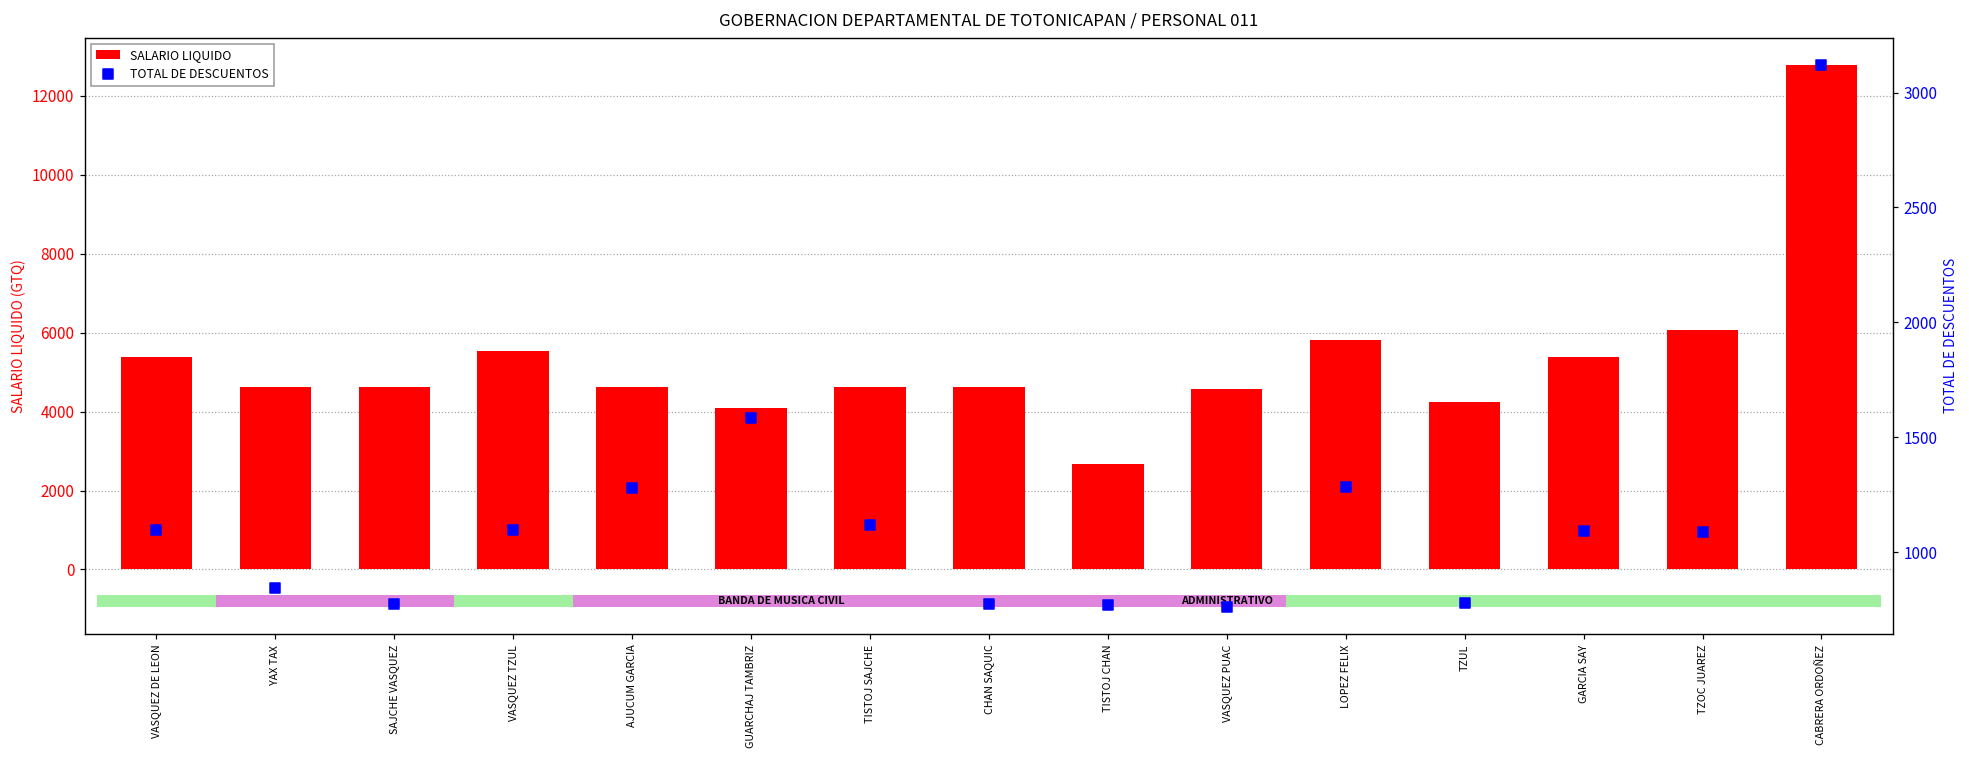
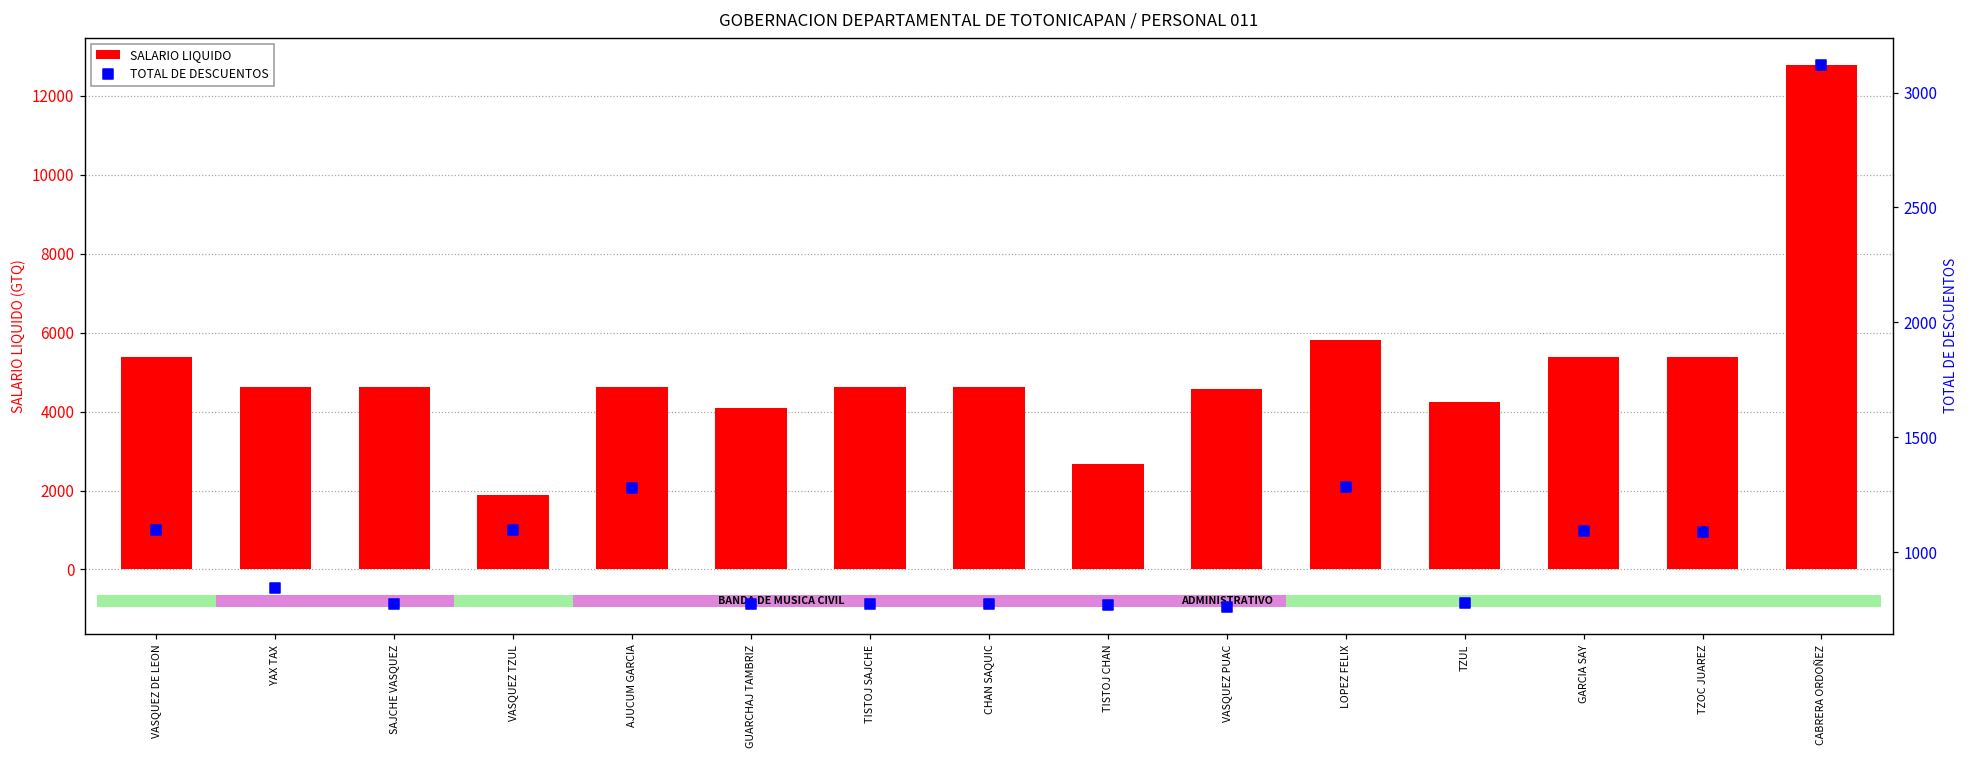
  {
    "SALARIO LIQUIDO": {
      "VASQUEZ DE LEON": 5400,
      "YAX TAX": 4600,
      "SAJCHE VASQUEZ": 4600,
-     "VASQUEZ TZUL": 5500,
+     "VASQUEZ TZUL": 1900,
      "AJUCUM GARCIA": 4600,
      "GUARCHAJ TAMBRIZ": 4100,
      "TISTOJ SAJCHE": 4600,
      "CHAN SAQUIC": 4600,
      "TISTOJ CHAN": 2700,
      "VASQUEZ PUAC": 4600,
      "LOPEZ FELIX": 5800,
      "TZUL": 4300,
      "GARCIA SAY": 5400,
-     "TZOC JUAREZ": 6100,
+     "TZOC JUAREZ": 5400,
      "CABRERA ORDOÑEZ": 12800
    },
    "TOTAL DE DESCUENTOS": {
-     "GUARCHAJ TAMBRIZ": 1580,
-     "TISTOJ SAJCHE": 1120
+     "GUARCHAJ TAMBRIZ": 770,
+     "TISTOJ SAJCHE": 770
    }
  }
